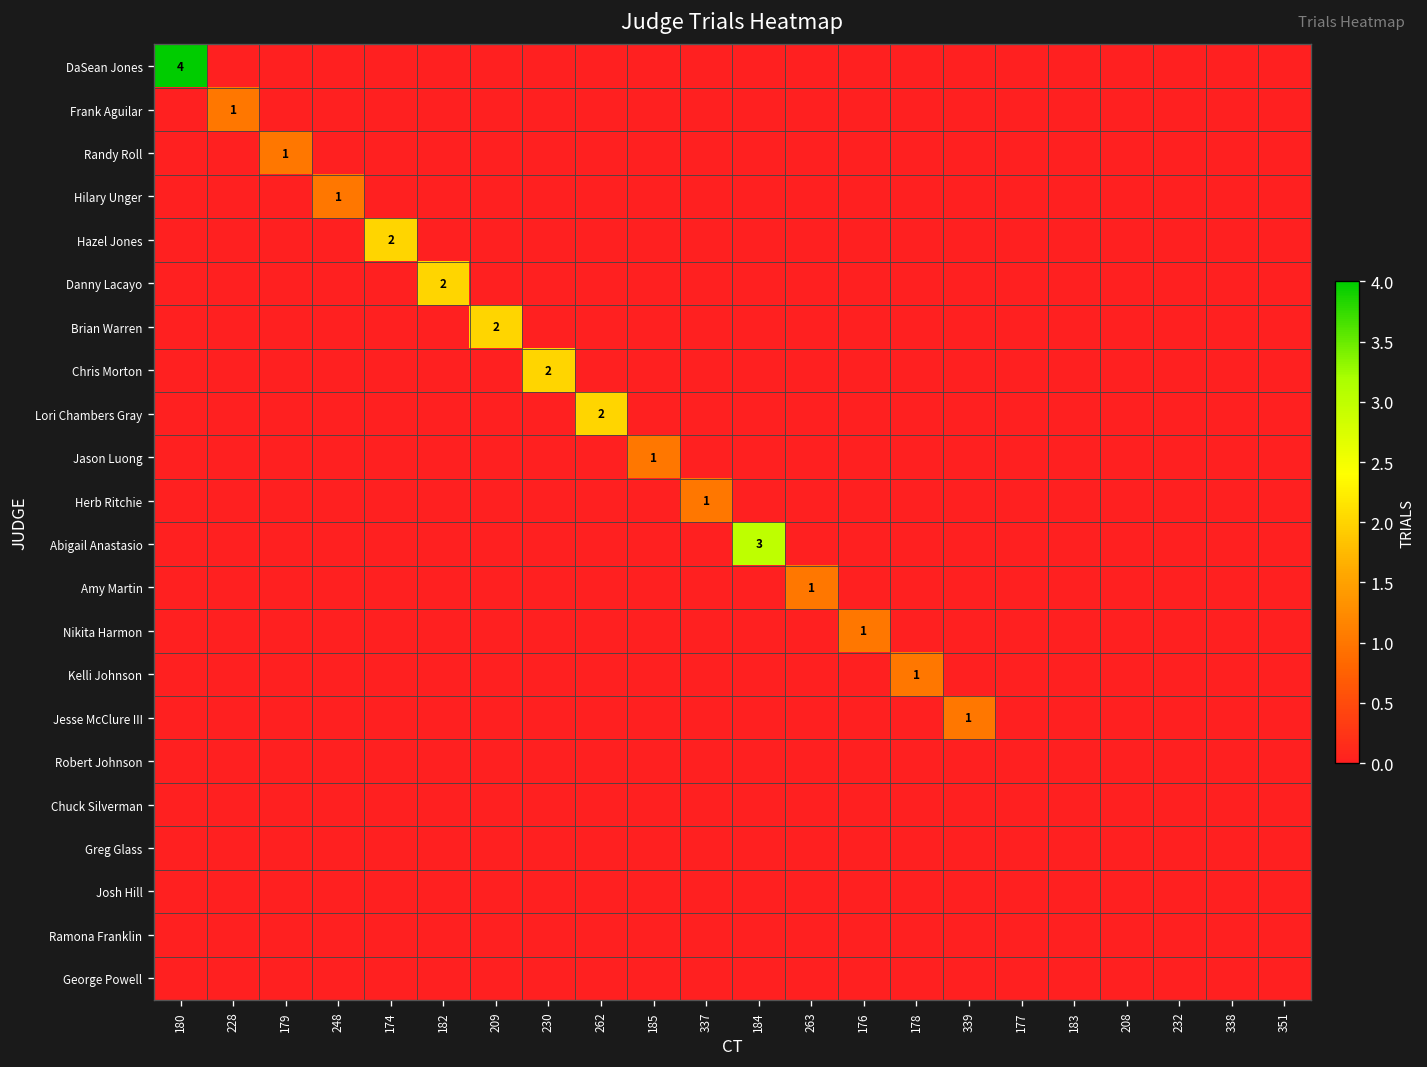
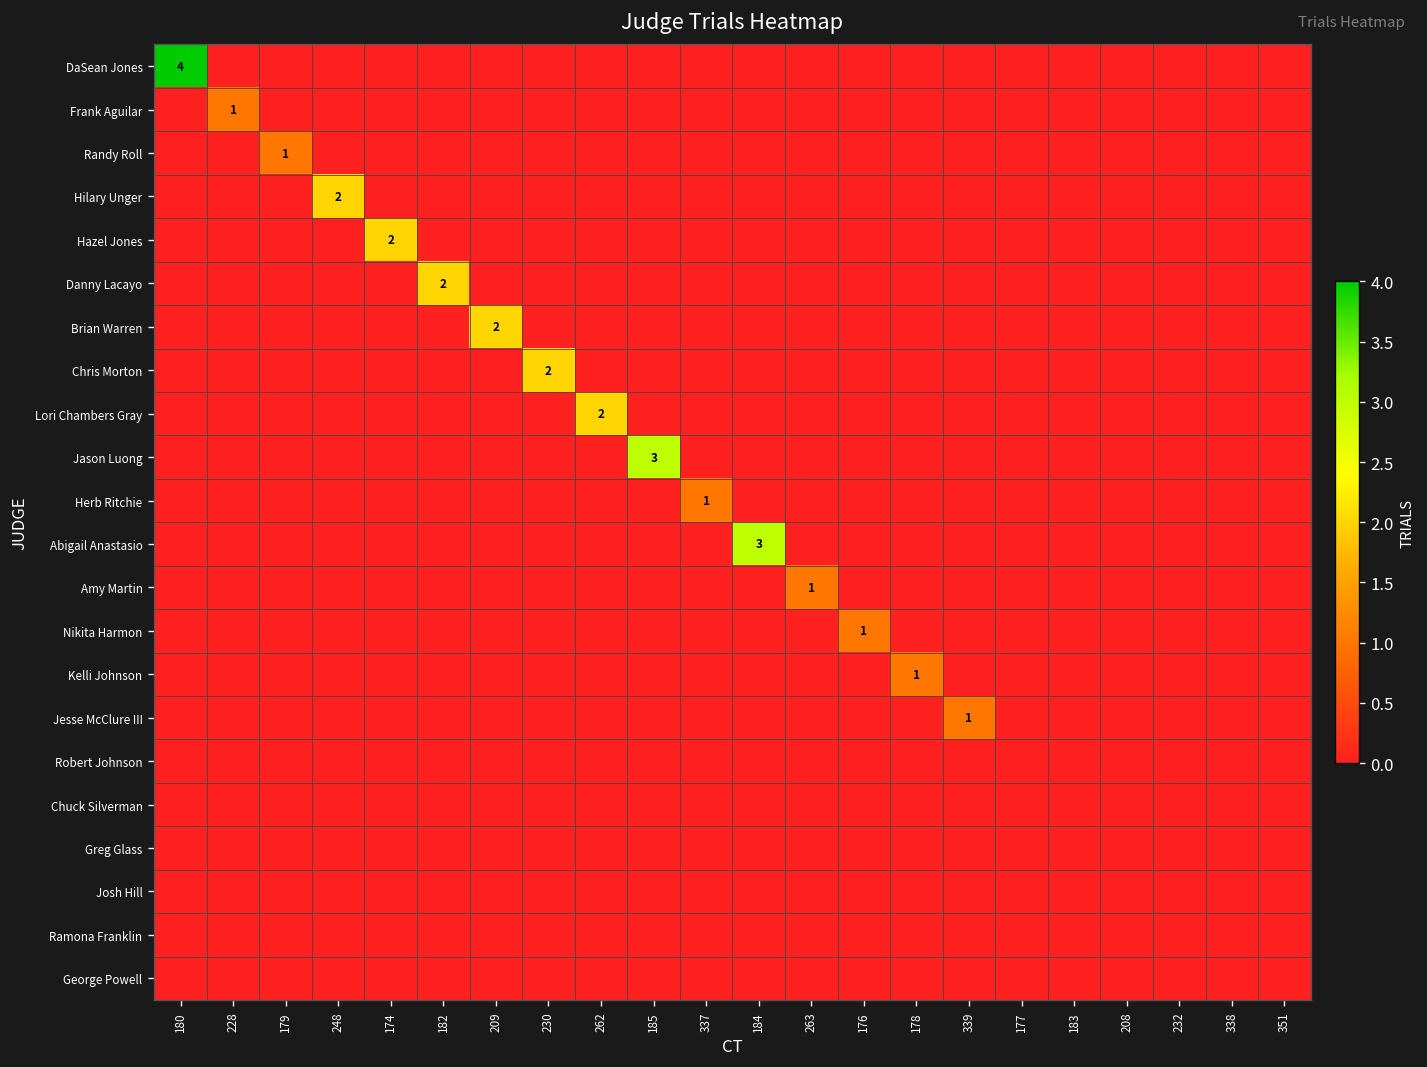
  {
    "DaSean Jones": {
      "180": 4
    },
    "Frank Aguilar": {
      "228": 1
    },
    "Randy Roll": {
      "179": 1
    },
    "Hilary Unger": {
-     "248": 1
+     "248": 2
    },
    "Hazel Jones": {
      "174": 2
    },
    "Danny Lacayo": {
      "182": 2
    },
    "Brian Warren": {
      "209": 2
    },
    "Chris Morton": {
      "230": 2
    },
    "Lori Chambers Gray": {
      "262": 2
    },
    "Jason Luong": {
-     "185": 1
+     "185": 3
    },
    "Herb Ritchie": {
      "337": 1
    },
    "Abigail Anastasio": {
      "184": 3
    },
    "Amy Martin": {
      "263": 1
    },
    "Nikita Harmon": {
      "176": 1
    },
    "Kelli Johnson": {
      "178": 1
    },
    "Jesse McClure III": {
      "339": 1
    }
  }
